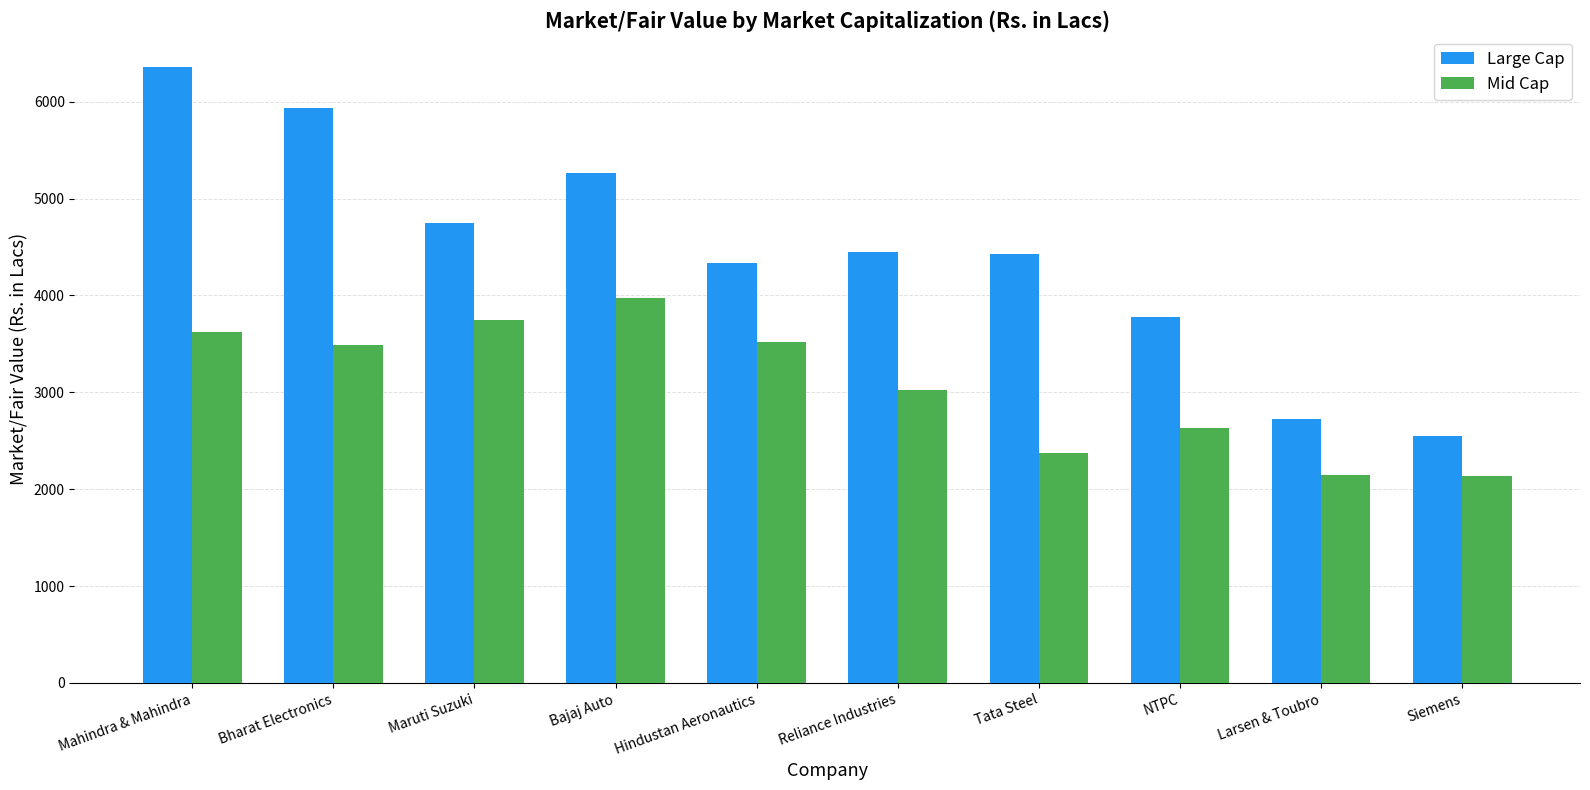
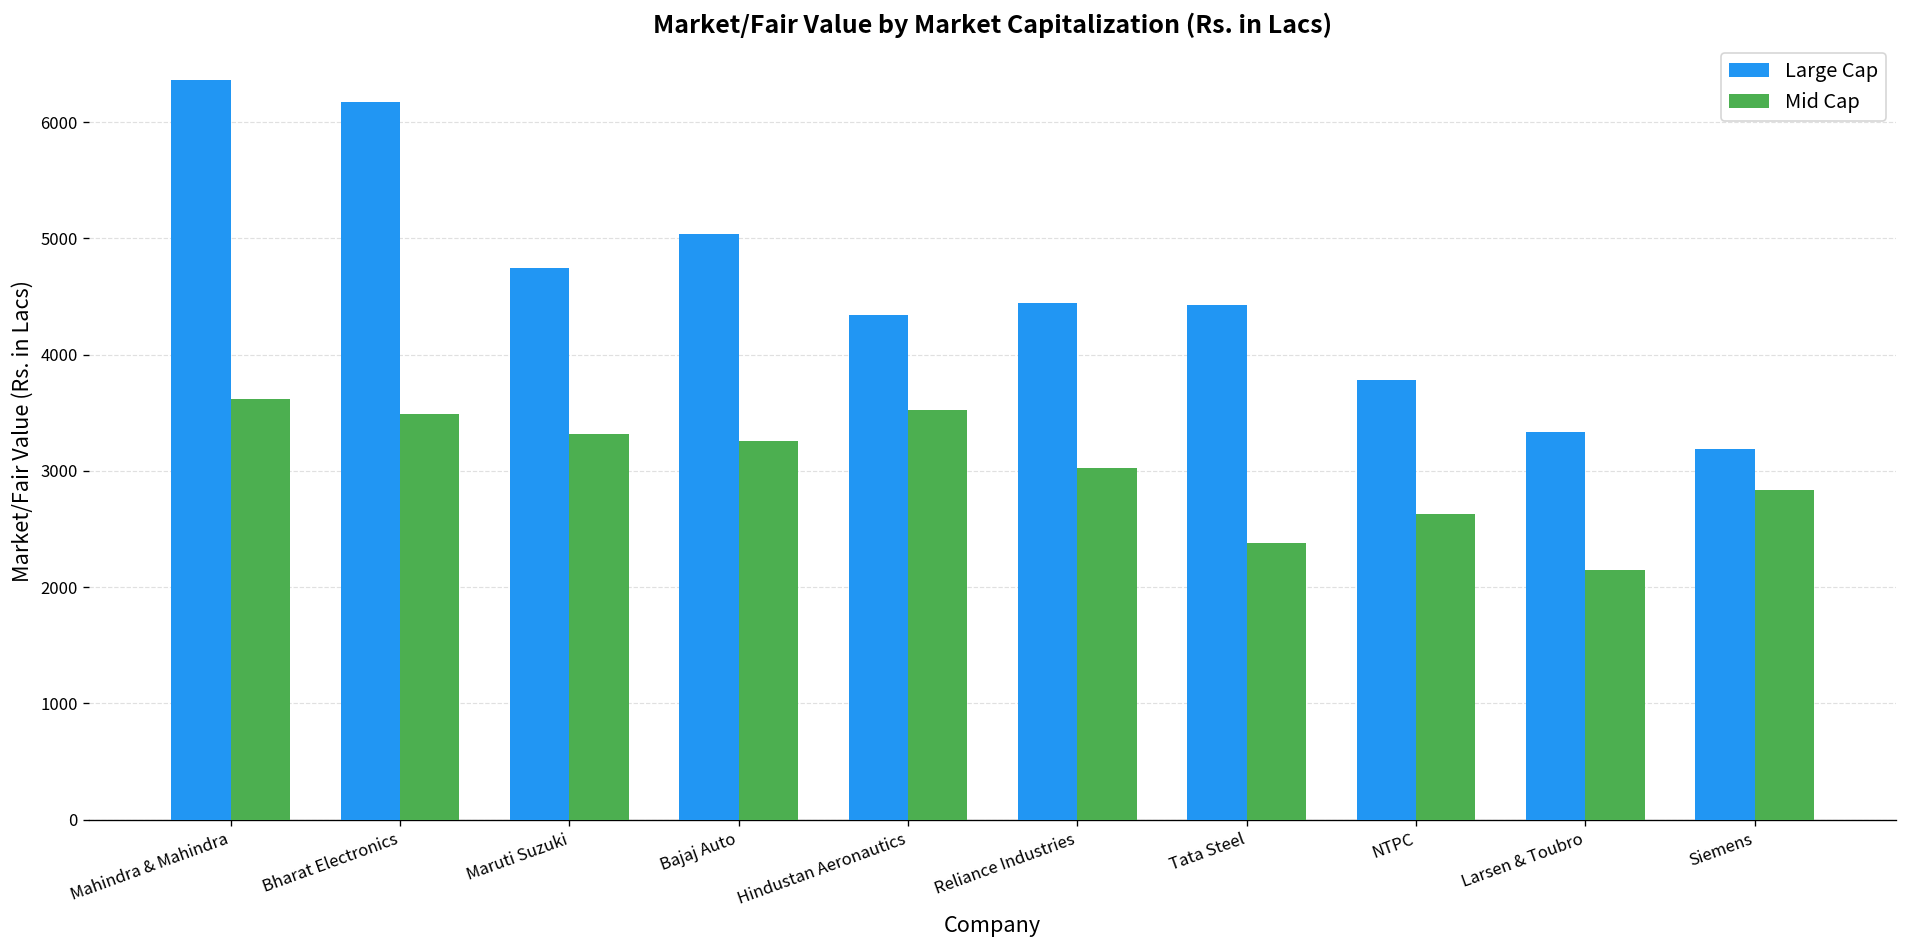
  {
    "Large Cap": {
      "Mahindra & Mahindra": 6400,
-     "Bharat Electronics": 5900,
+     "Bharat Electronics": 6200,
      "Maruti Suzuki": 4700,
-     "Bajaj Auto": 5300,
+     "Bajaj Auto": 5000,
      "Hindustan Aeronautics": 4300,
      "Reliance Industries": 4400,
      "Tata Steel": 4400,
      "NTPC": 3800,
-     "Larsen & Toubro": 2700,
-     "Siemens": 2500
+     "Larsen & Toubro": 3300,
+     "Siemens": 3200
    },
    "Mid Cap": {
      "Mahindra & Mahindra": 3600,
      "Bharat Electronics": 3500,
-     "Maruti Suzuki": 3700,
-     "Bajaj Auto": 4000,
+     "Maruti Suzuki": 3300,
+     "Bajaj Auto": 3300,
      "Hindustan Aeronautics": 3500,
      "Reliance Industries": 3000,
      "Tata Steel": 2400,
      "NTPC": 2600,
      "Larsen & Toubro": 2200,
-     "Siemens": 2100
+     "Siemens": 2800
    }
  }
